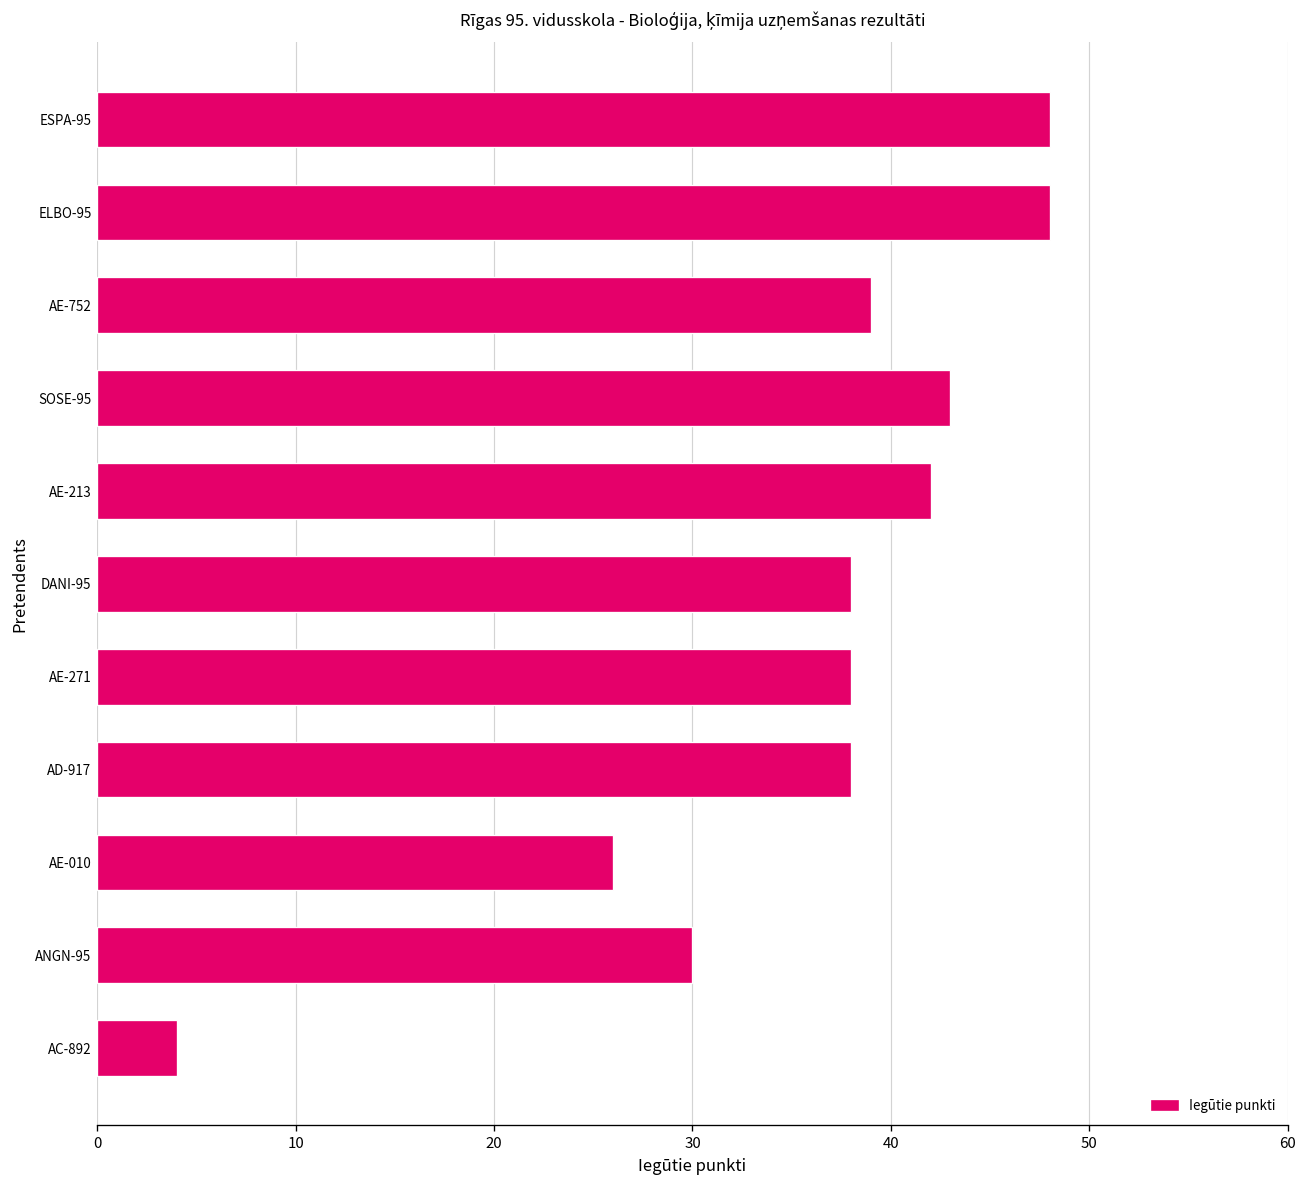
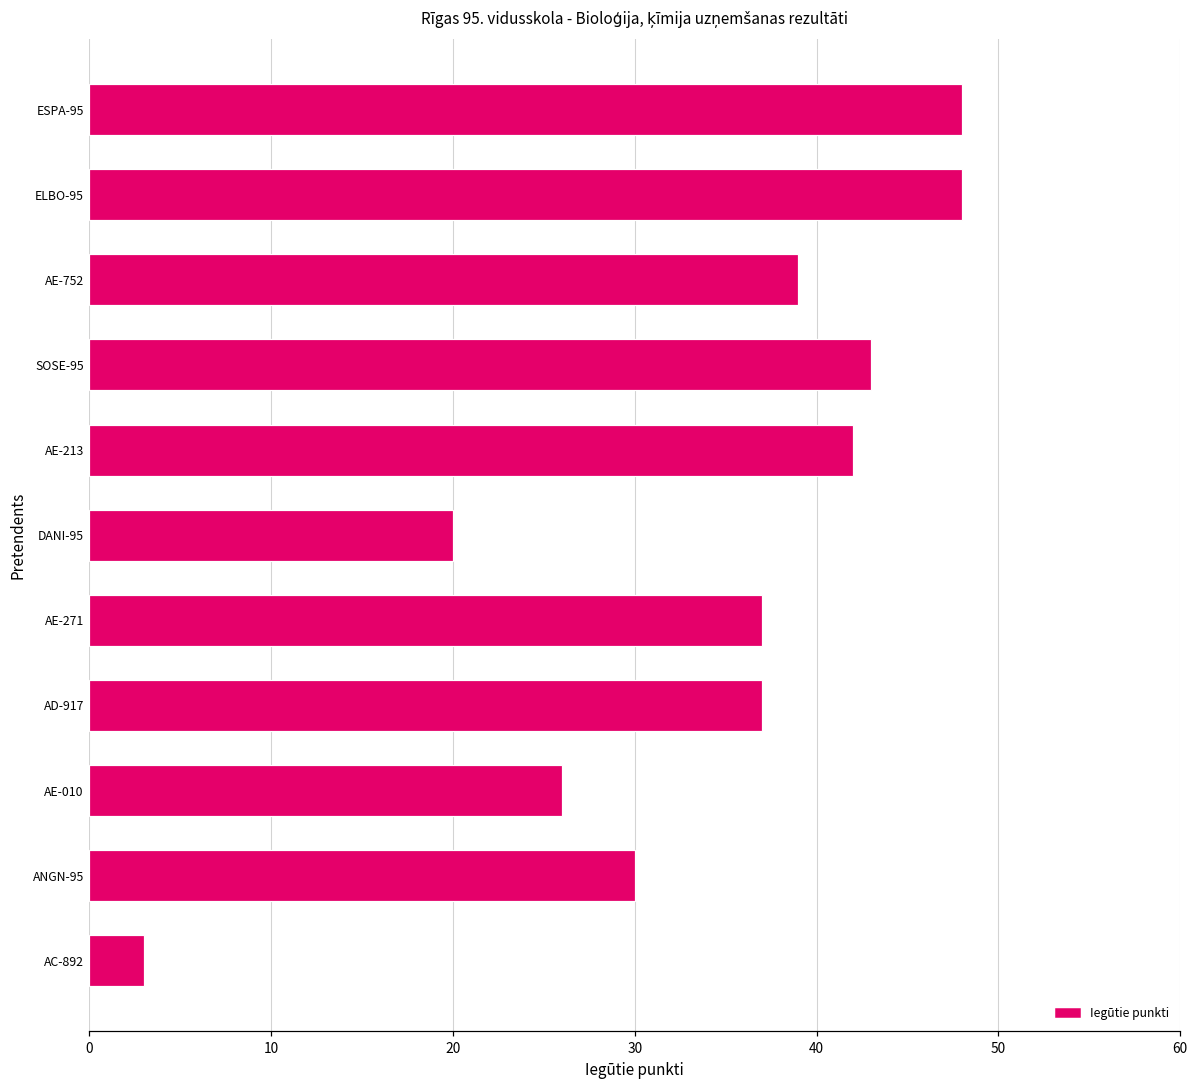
  {
    "ESPA-95": 48,
    "ELBO-95": 48,
    "AE-752": 39,
    "SOSE-95": 43,
    "AE-213": 42,
-   "DANI-95": 38,
-   "AE-271": 38,
-   "AD-917": 38,
+   "DANI-95": 20,
+   "AE-271": 37,
+   "AD-917": 37,
    "AE-010": 26,
    "ANGN-95": 30,
-   "AC-892": 4
+   "AC-892": 3
  }
